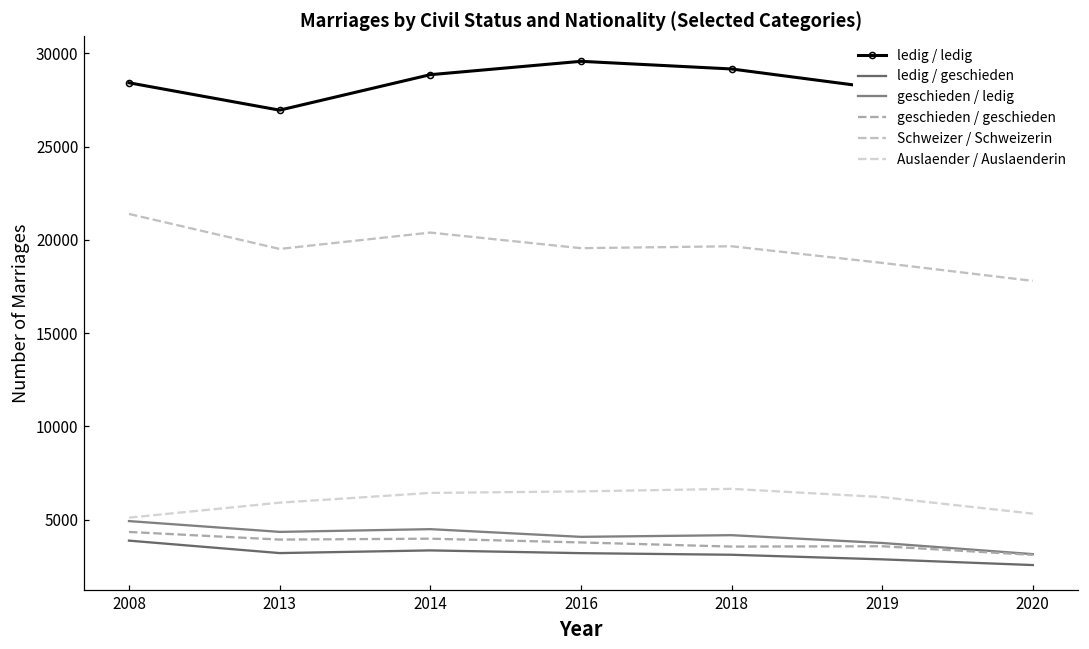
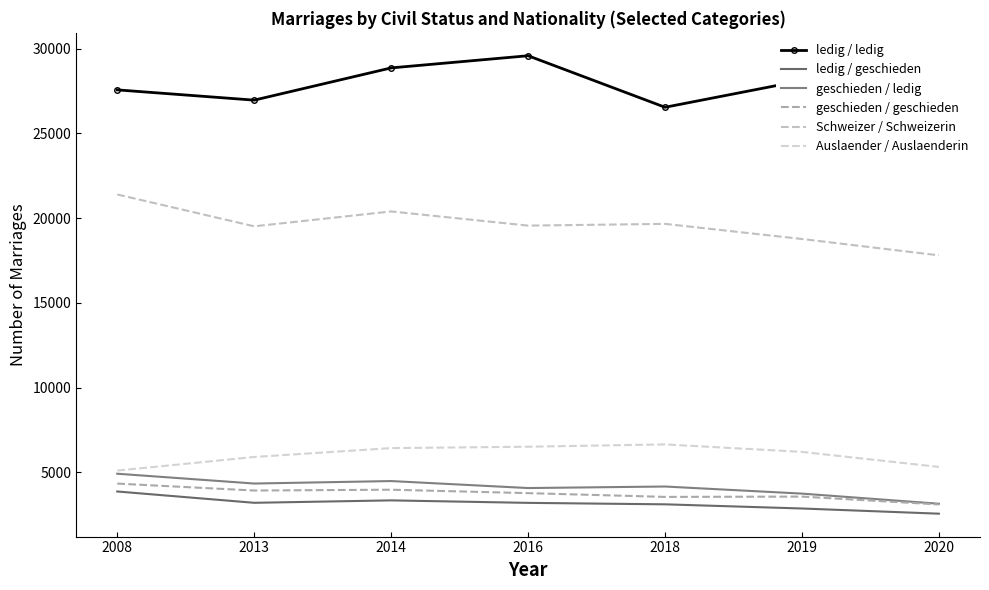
  {
    "ledig / ledig": {
-     "2008": 28400,
+     "2008": 27600,
      "2013": 27000,
      "2014": 28900,
      "2016": 29600,
-     "2018": 29200
+     "2018": 26500
    }
  }
